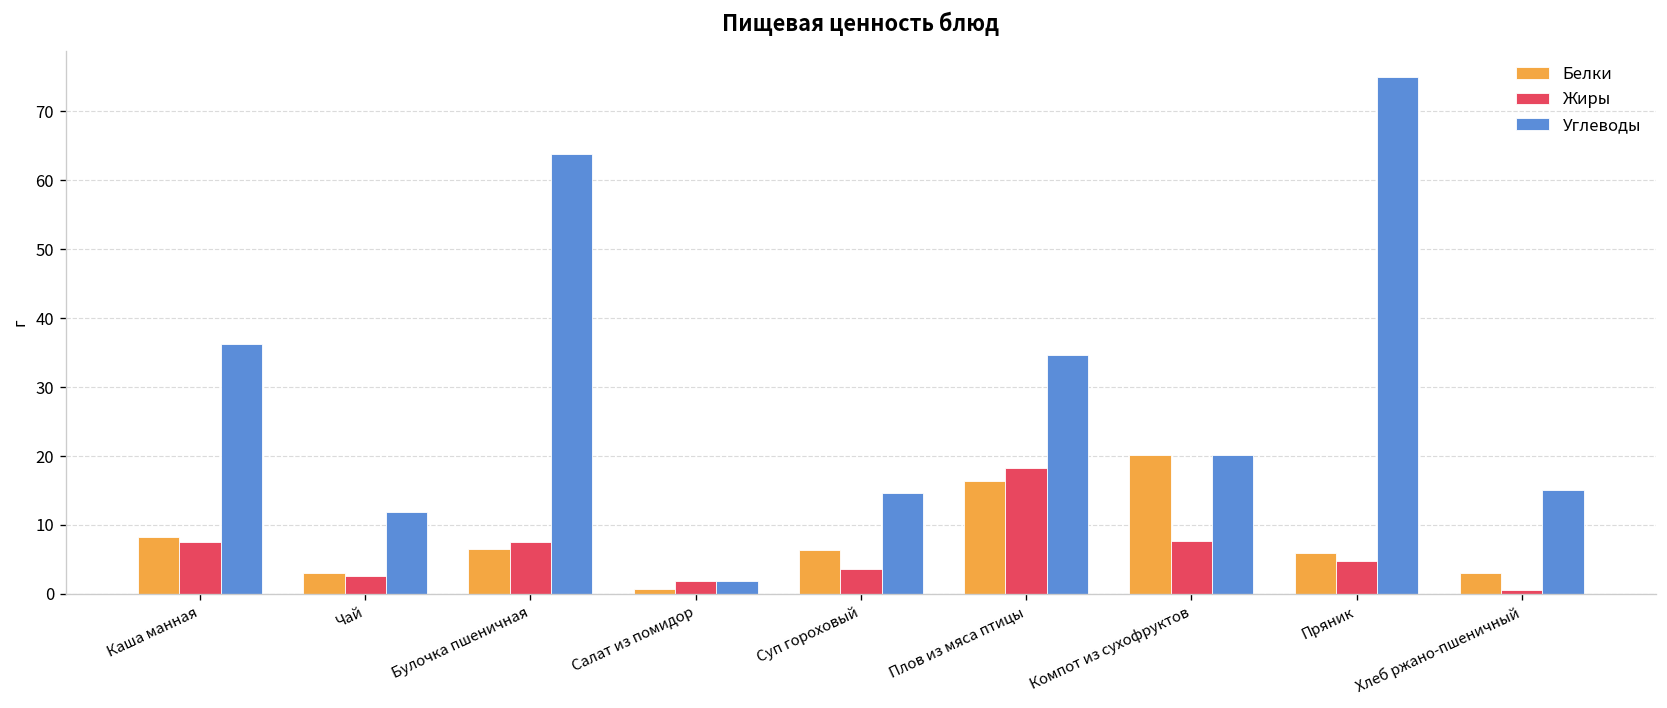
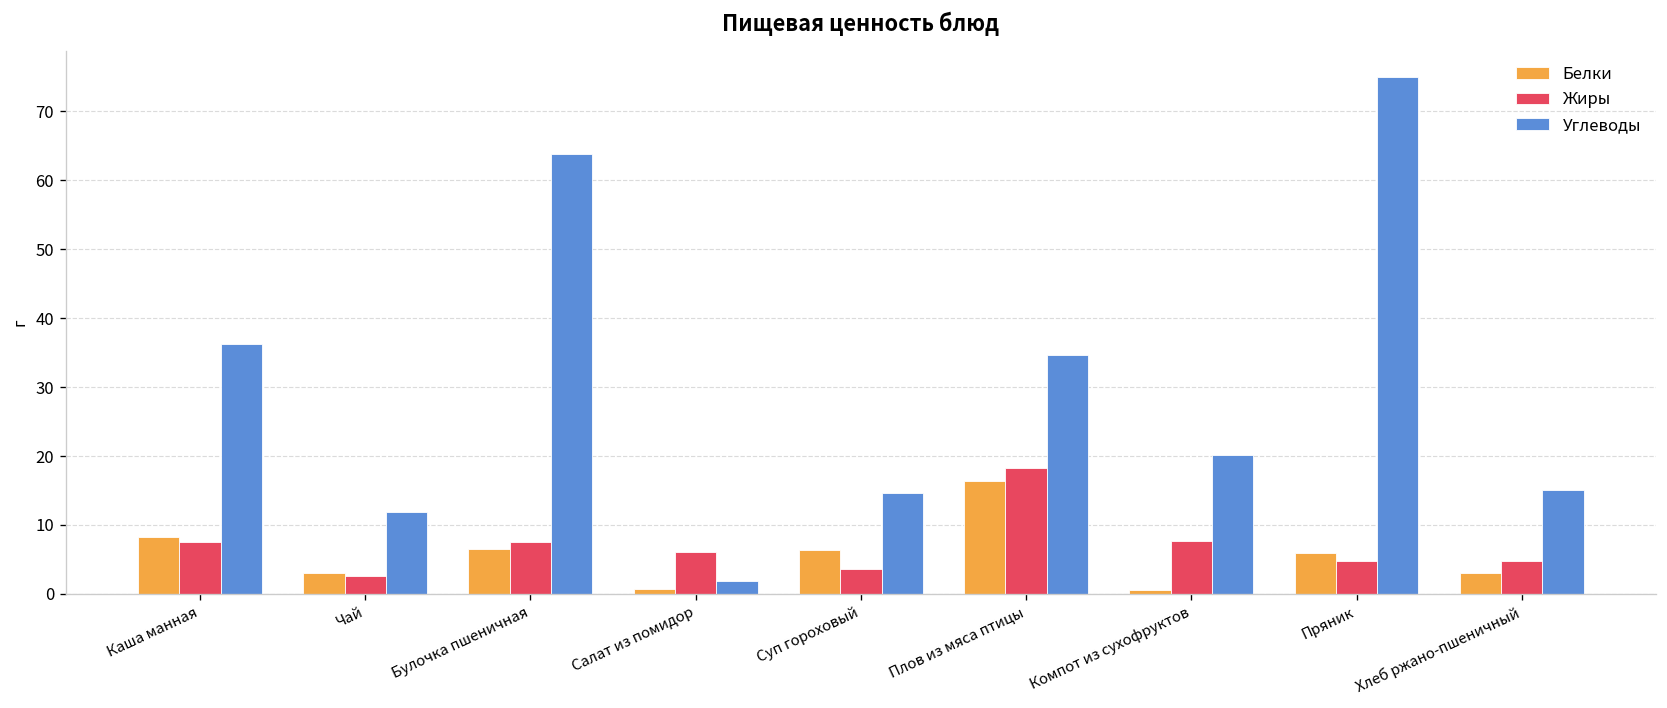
  {
    "Белки": {
      "Каша манная": 8,
      "Чай": 3,
      "Булочка пшеничная": 7,
      "Салат из помидор": 1,
      "Суп гороховый": 6,
      "Плов из мяса птицы": 16,
-     "Компот из сухофруктов": 20,
+     "Компот из сухофруктов": 1,
      "Пряник": 6,
      "Хлеб ржано-пшеничный": 3
    },
    "Жиры": {
      "Каша манная": 8,
      "Чай": 3,
      "Булочка пшеничная": 8,
-     "Салат из помидор": 2,
+     "Салат из помидор": 6,
      "Суп гороховый": 4,
      "Плов из мяса птицы": 18,
      "Компот из сухофруктов": 8,
      "Пряник": 5,
-     "Хлеб ржано-пшеничный": 1
+     "Хлеб ржано-пшеничный": 5
    },
    "Углеводы": {
      "Каша манная": 36,
      "Чай": 12,
      "Булочка пшеничная": 64,
      "Салат из помидор": 2,
      "Суп гороховый": 15,
      "Плов из мяса птицы": 35,
      "Компот из сухофруктов": 20,
      "Пряник": 75,
      "Хлеб ржано-пшеничный": 15
    }
  }
